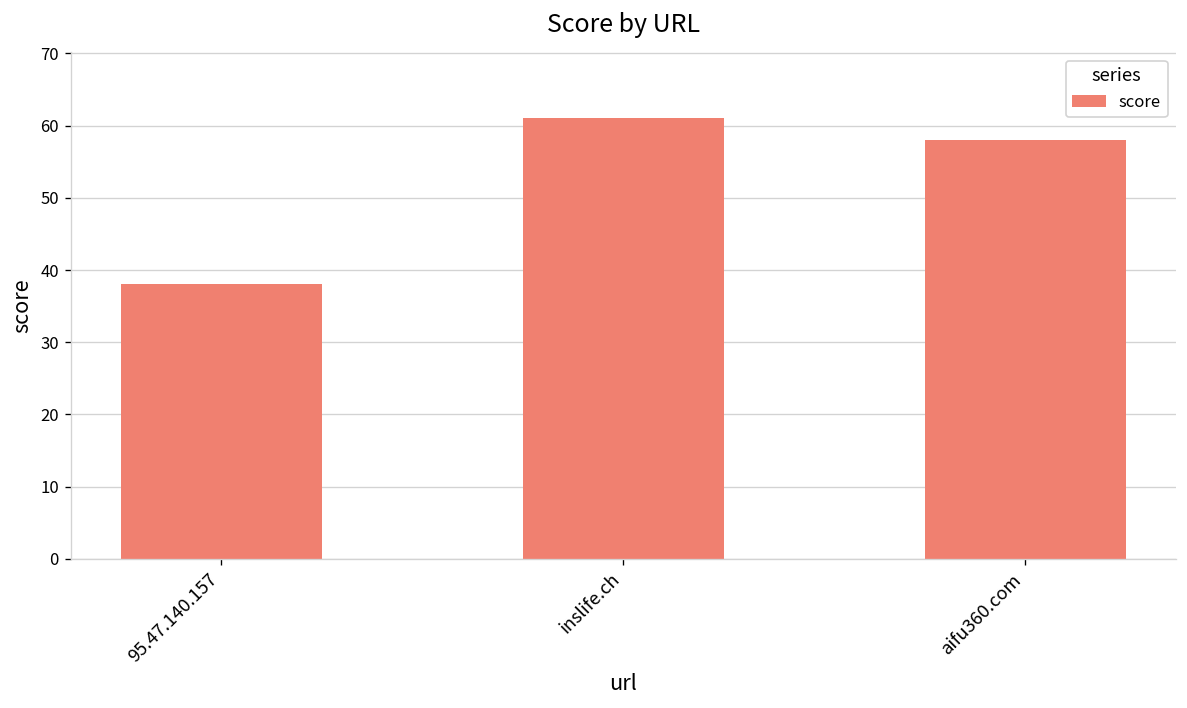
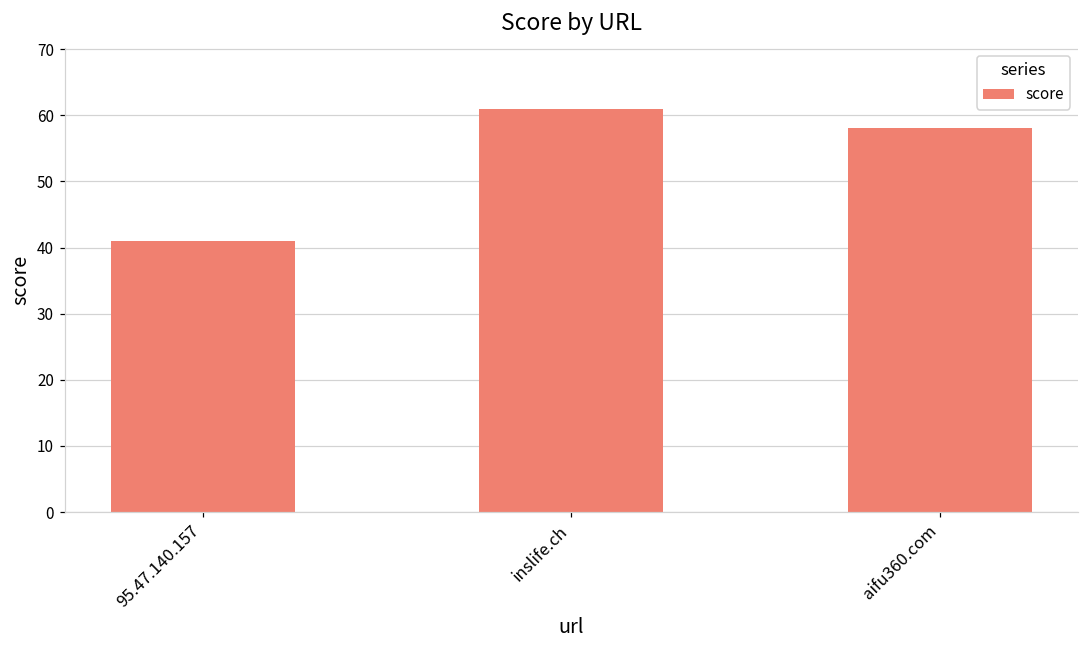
  {
-   "95.47.140.157": 38,
+   "95.47.140.157": 41,
    "inslife.ch": 61,
    "aifu360.com": 58
  }
